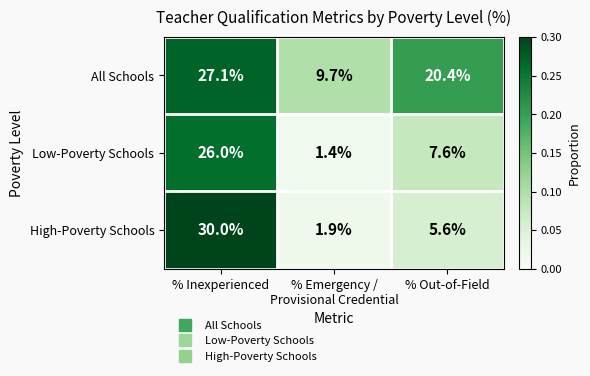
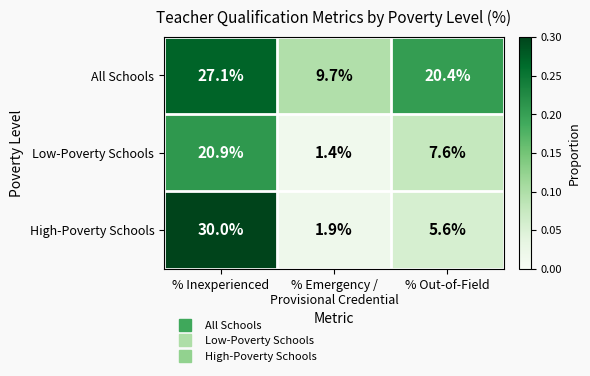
  {
    "All Schools": {
      "% Inexperienced": "27.1%",
      "% Emergency / Provisional Credential": "9.7%",
      "% Out-of-Field": "20.4%"
    },
    "Low-Poverty Schools": {
-     "% Inexperienced": "26.0%",
+     "% Inexperienced": "20.9%",
      "% Emergency / Provisional Credential": "1.4%",
      "% Out-of-Field": "7.6%"
    },
    "High-Poverty Schools": {
      "% Inexperienced": "30.0%",
      "% Emergency / Provisional Credential": "1.9%",
      "% Out-of-Field": "5.6%"
    }
  }
